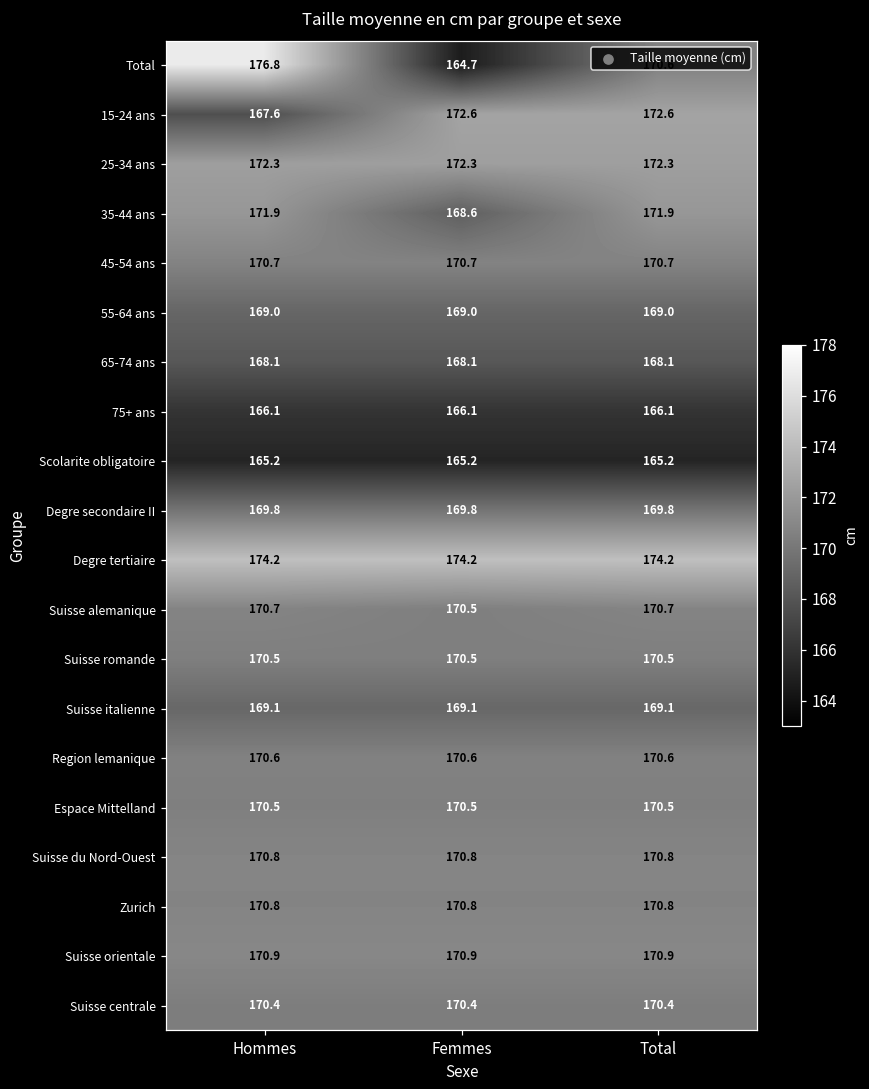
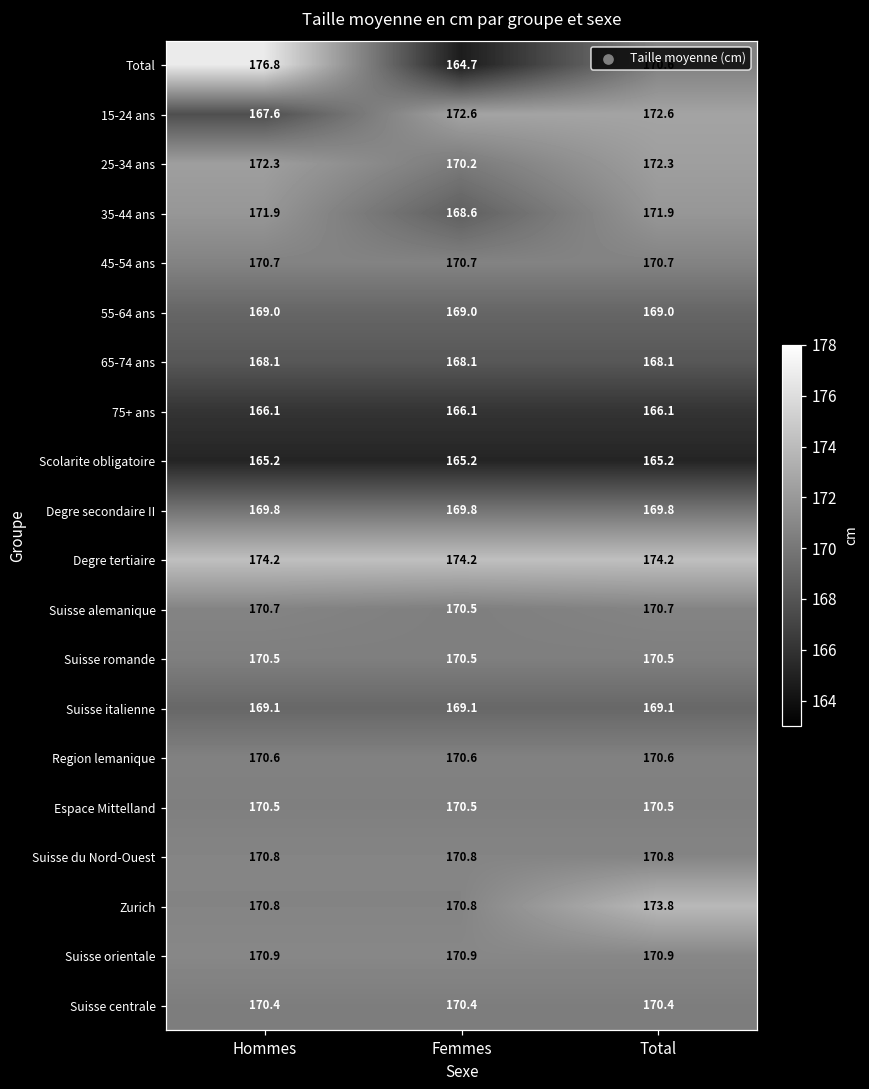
  {
    "Total": {
      "Hommes": 176.8,
      "Femmes": 164.7
    },
    "15-24 ans": {
      "Hommes": 167.6,
      "Femmes": 172.6,
      "Total": 172.6
    },
    "25-34 ans": {
      "Hommes": 172.3,
-     "Femmes": 172.3,
+     "Femmes": 170.2,
      "Total": 172.3
    },
    "35-44 ans": {
      "Hommes": 171.9,
      "Femmes": 168.6,
      "Total": 171.9
    },
    "45-54 ans": {
      "Hommes": 170.7,
      "Femmes": 170.7,
      "Total": 170.7
    },
    "55-64 ans": {
      "Hommes": 169.0,
      "Femmes": 169.0,
      "Total": 169.0
    },
    "65-74 ans": {
      "Hommes": 168.1,
      "Femmes": 168.1,
      "Total": 168.1
    },
    "75+ ans": {
      "Hommes": 166.1,
      "Femmes": 166.1,
      "Total": 166.1
    },
    "Scolarite obligatoire": {
      "Hommes": 165.2,
      "Femmes": 165.2,
      "Total": 165.2
    },
    "Degre secondaire II": {
      "Hommes": 169.8,
      "Femmes": 169.8,
      "Total": 169.8
    },
    "Degre tertiaire": {
      "Hommes": 174.2,
      "Femmes": 174.2,
      "Total": 174.2
    },
    "Suisse alemanique": {
      "Hommes": 170.7,
      "Femmes": 170.5,
      "Total": 170.7
    },
    "Suisse romande": {
      "Hommes": 170.5,
      "Femmes": 170.5,
      "Total": 170.5
    },
    "Suisse italienne": {
      "Hommes": 169.1,
      "Femmes": 169.1,
      "Total": 169.1
    },
    "Region lemanique": {
      "Hommes": 170.6,
      "Femmes": 170.6,
      "Total": 170.6
    },
    "Espace Mittelland": {
      "Hommes": 170.5,
      "Femmes": 170.5,
      "Total": 170.5
    },
    "Suisse du Nord-Ouest": {
      "Hommes": 170.8,
      "Femmes": 170.8,
      "Total": 170.8
    },
    "Zurich": {
      "Hommes": 170.8,
      "Femmes": 170.8,
-     "Total": 170.8
+     "Total": 173.8
    },
    "Suisse orientale": {
      "Hommes": 170.9,
      "Femmes": 170.9,
      "Total": 170.9
    },
    "Suisse centrale": {
      "Hommes": 170.4,
      "Femmes": 170.4,
      "Total": 170.4
    }
  }
